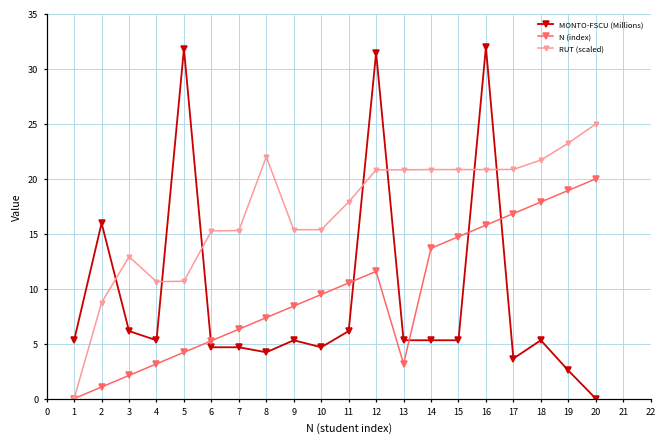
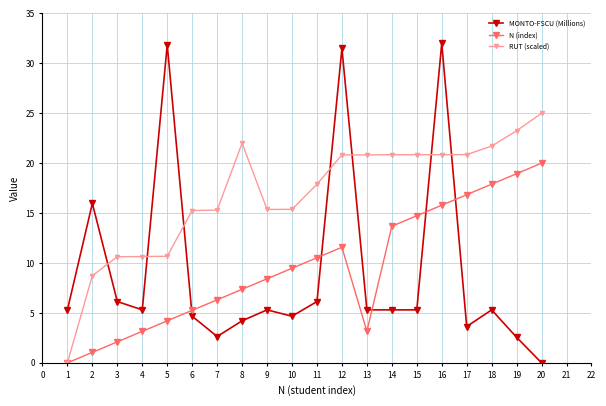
  {
    "MONTO-FSCU (Millions)": {
      "1": 5,
      "2": 16,
      "3": 6,
      "4": 5,
      "5": 32,
      "6": 5,
-     "7": 5,
+     "7": 3,
      "8": 4,
      "9": 5,
      "10": 5,
      "11": 6,
      "12": 31,
      "13": 5,
      "14": 5,
      "15": 5,
      "16": 32,
      "17": 4,
      "18": 5,
      "19": 3,
      "20": 0
    },
    "N (index)": {
      "2": 1,
      "3": 2,
      "4": 3,
      "5": 4,
      "6": 5,
      "7": 6,
      "8": 7,
      "9": 8,
      "10": 9,
      "11": 11,
      "12": 12,
      "13": 3,
      "14": 14,
      "15": 15,
      "16": 16,
      "17": 17,
      "18": 18,
      "19": 19,
      "20": 20
    },
    "RUT (scaled)": {
      "2": 9,
-     "3": 13,
+     "3": 11,
      "4": 11,
      "5": 11,
      "6": 15,
      "7": 15,
      "8": 22,
      "9": 15,
      "10": 15,
      "11": 18,
      "12": 21,
      "13": 21,
      "14": 21,
      "15": 21,
      "16": 21,
      "17": 21,
      "18": 22,
      "19": 23,
      "20": 25
    }
  }
